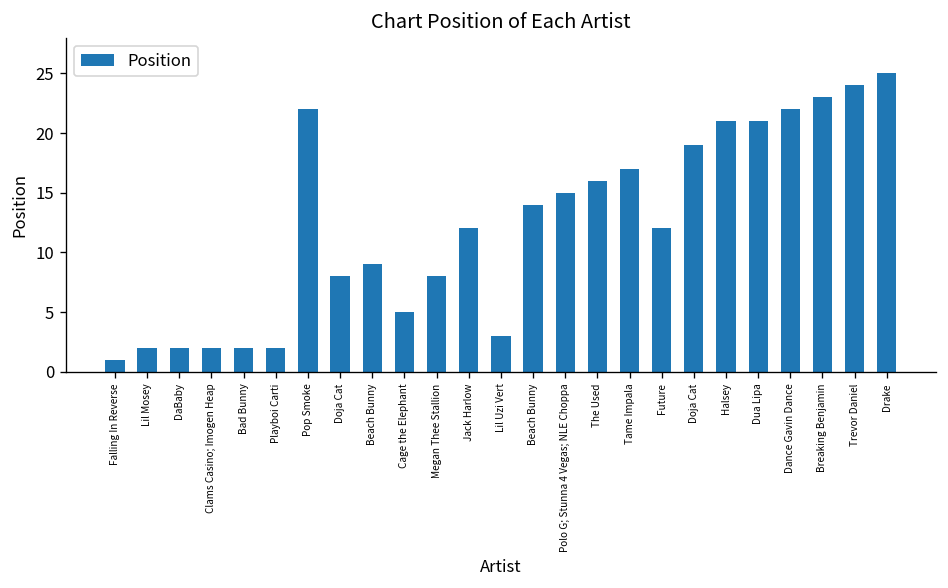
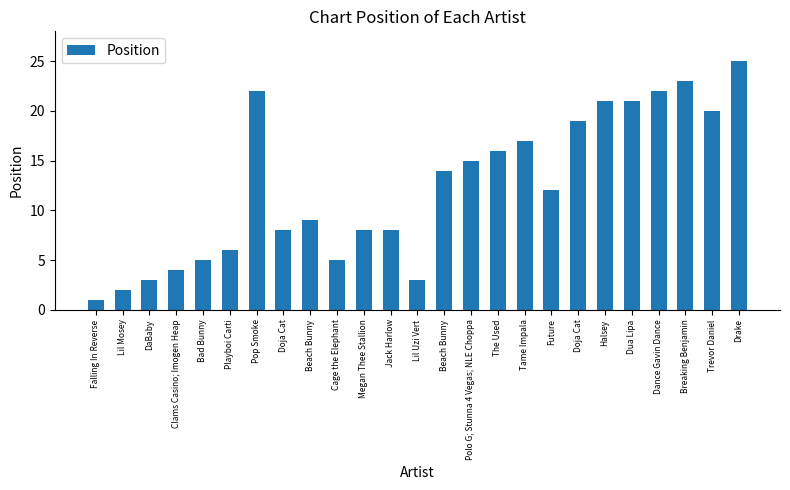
  {
    "Falling In Reverse": 1,
    "Lil Mosey": 2,
-   "DaBaby": 2,
-   "Clams Casino; Imogen Heap": 2,
-   "Bad Bunny": 2,
-   "Playboi Carti": 2,
+   "DaBaby": 3,
+   "Clams Casino; Imogen Heap": 4,
+   "Bad Bunny": 5,
+   "Playboi Carti": 6,
    "Pop Smoke": 22,
    "Cage the Elephant": 5,
    "Megan Thee Stallion": 8,
-   "Jack Harlow": 12,
+   "Jack Harlow": 8,
    "Lil Uzi Vert": 3,
    "Polo G; Stunna 4 Vegas; NLE Choppa": 15,
    "The Used": 16,
    "Tame Impala": 17,
    "Future": 12,
    "Halsey": 21,
    "Dua Lipa": 21,
    "Dance Gavin Dance": 22,
    "Breaking Benjamin": 23,
-   "Trevor Daniel": 24,
+   "Trevor Daniel": 20,
    "Drake": 25
  }
